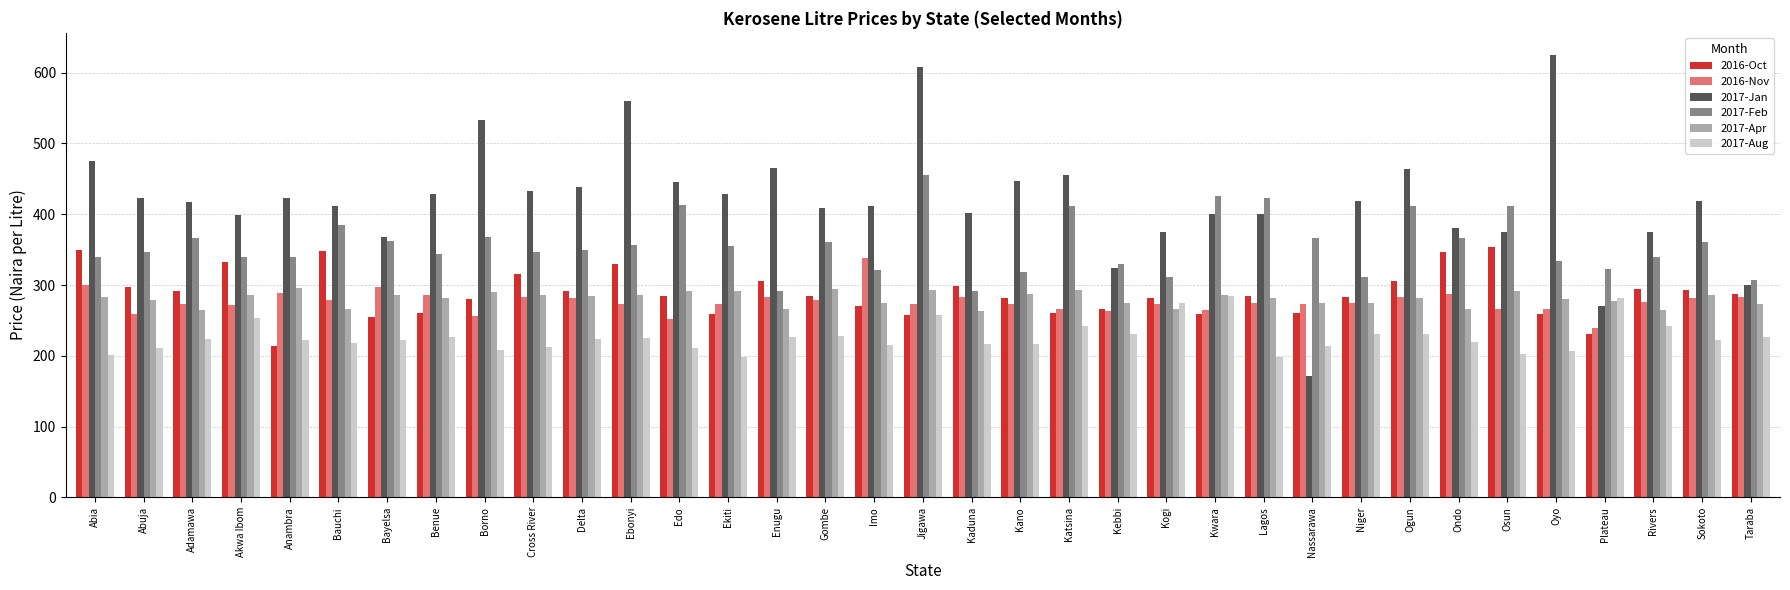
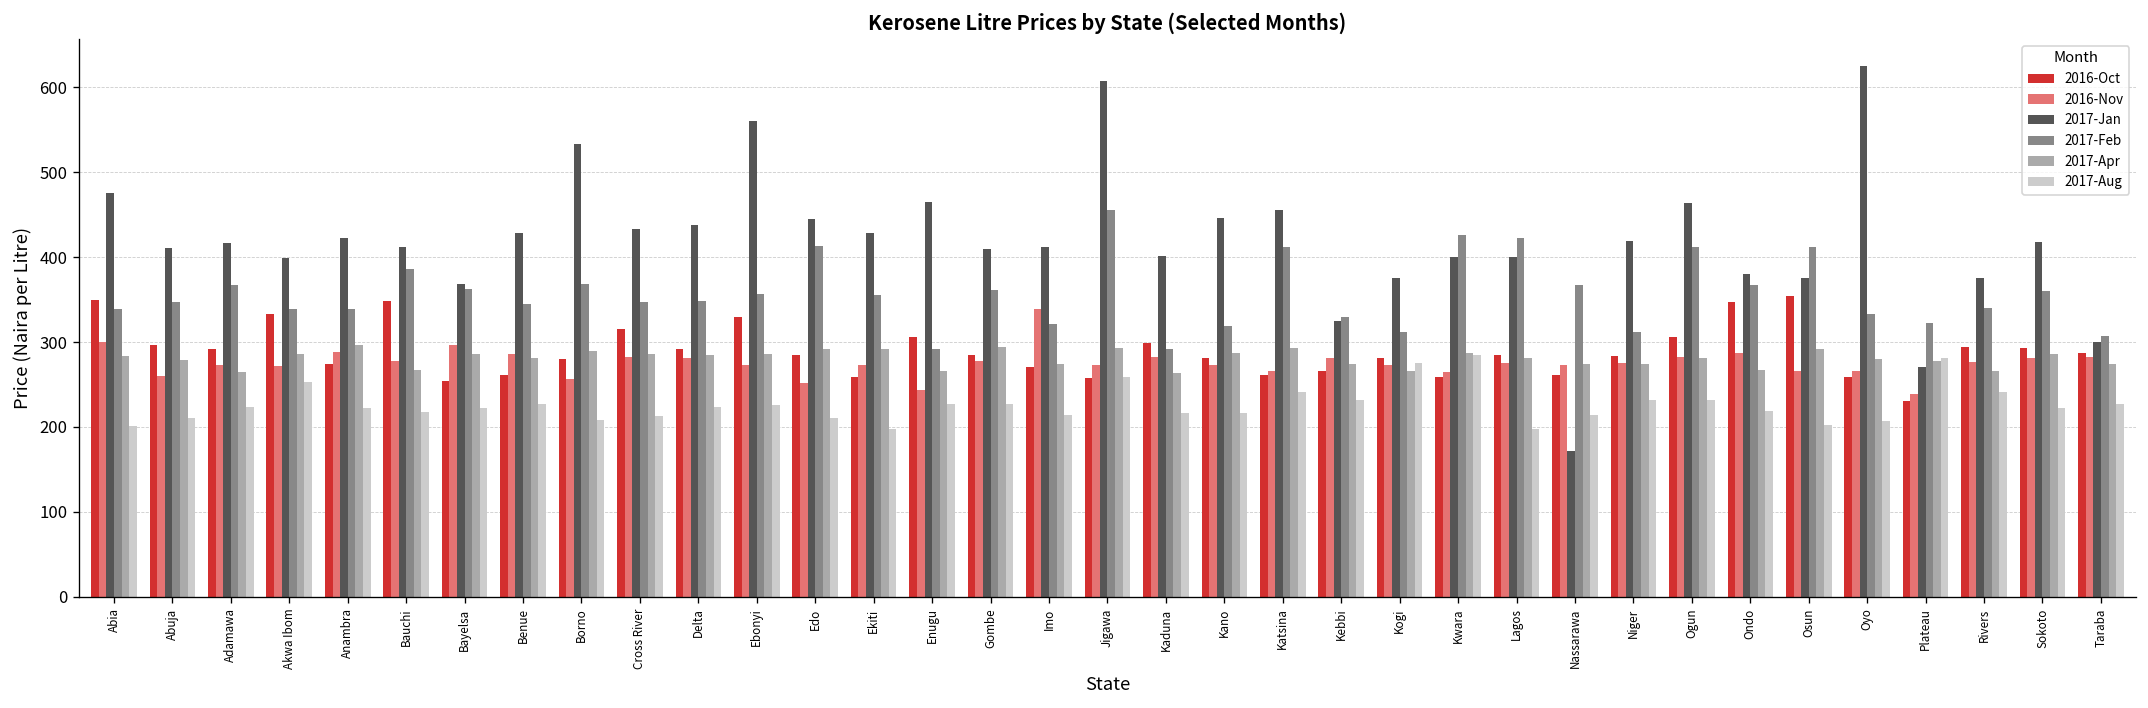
  {
    "2016-Oct": {
      "Abia": 350,
      "Abuja": 300,
      "Adamawa": 290,
      "Akwa Ibom": 330,
-     "Anambra": 210,
+     "Anambra": 270,
      "Bauchi": 350,
      "Bayelsa": 250,
      "Benue": 260,
      "Borno": 280,
      "Cross River": 320,
      "Delta": 290,
      "Ebonyi": 330,
      "Edo": 280,
      "Ekiti": 260,
      "Enugu": 310,
      "Gombe": 280,
      "Imo": 270,
      "Jigawa": 260,
      "Kaduna": 300,
      "Kano": 280,
      "Katsina": 260,
      "Kebbi": 270,
      "Kogi": 280,
      "Kwara": 260,
      "Lagos": 280,
      "Nassarawa": 260,
      "Niger": 280,
      "Ogun": 310,
      "Ondo": 350,
      "Osun": 350,
      "Oyo": 260,
      "Plateau": 230,
      "Rivers": 290,
      "Sokoto": 290,
      "Taraba": 290
    },
    "2016-Nov": {
      "Abia": 300,
      "Abuja": 260,
      "Adamawa": 270,
      "Akwa Ibom": 270,
      "Anambra": 290,
      "Bauchi": 280,
      "Bayelsa": 300,
      "Benue": 290,
      "Borno": 260,
      "Cross River": 280,
      "Delta": 280,
      "Ebonyi": 270,
      "Edo": 250,
      "Ekiti": 270,
-     "Enugu": 280,
+     "Enugu": 240,
      "Gombe": 280,
      "Imo": 340,
      "Jigawa": 270,
      "Kaduna": 280,
      "Kano": 270,
      "Katsina": 270,
-     "Kebbi": 260,
+     "Kebbi": 280,
      "Kogi": 270,
      "Kwara": 260,
      "Lagos": 280,
      "Nassarawa": 270,
      "Niger": 280,
      "Ogun": 280,
      "Ondo": 290,
      "Osun": 270,
      "Oyo": 270,
      "Plateau": 240,
      "Rivers": 280,
      "Sokoto": 280,
      "Taraba": 280
    },
    "2017-Jan": {
      "Abia": 480,
-     "Abuja": 420,
+     "Abuja": 410,
      "Adamawa": 420,
      "Akwa Ibom": 400,
      "Anambra": 420,
      "Bauchi": 410,
      "Bayelsa": 370,
      "Benue": 430,
      "Borno": 530,
      "Cross River": 430,
      "Delta": 440,
      "Ebonyi": 560,
      "Edo": 450,
      "Ekiti": 430,
      "Enugu": 460,
      "Gombe": 410,
      "Imo": 410,
      "Jigawa": 610,
      "Kaduna": 400,
      "Kano": 450,
      "Katsina": 460,
      "Kebbi": 320,
      "Kogi": 380,
      "Kwara": 400,
      "Lagos": 400,
      "Nassarawa": 170,
      "Niger": 420,
      "Ogun": 460,
      "Ondo": 380,
      "Osun": 380,
      "Oyo": 630,
      "Plateau": 270,
      "Rivers": 380,
      "Sokoto": 420,
      "Taraba": 300
    }
  }
